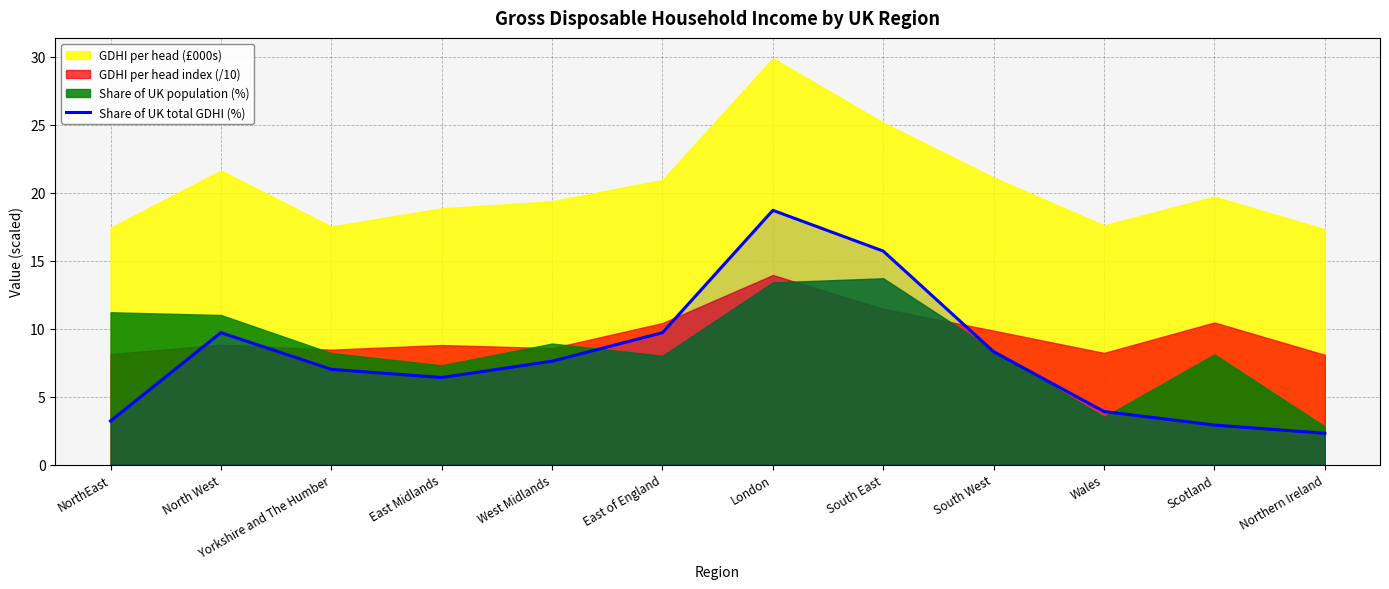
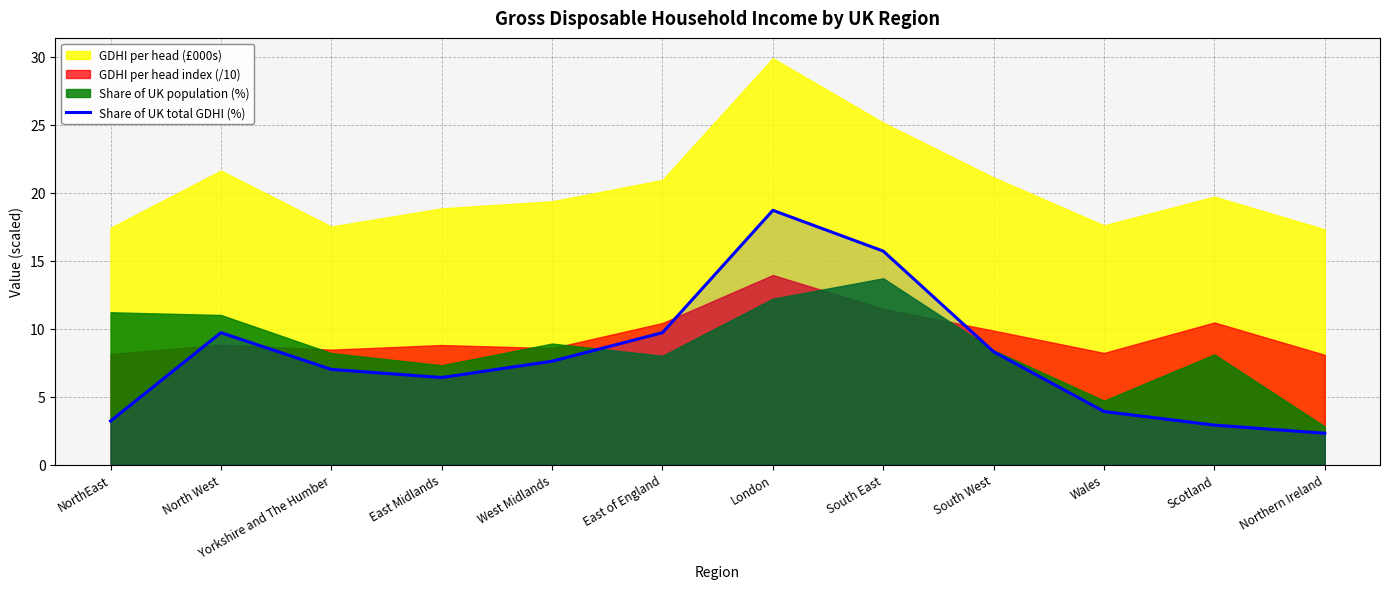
  {
    "GDHI per head (£000s)": {
      "NorthEast": 17.4,
      "North West": 21.6,
      "Yorkshire and The Humber": 17.5,
      "East Midlands": 18.8,
      "West Midlands": 19.4,
      "East of England": 20.9,
      "London": 29.9,
      "South East": 25.1,
      "South West": 21.1,
      "Wales": 17.6,
      "Scotland": 19.7,
      "Northern Ireland": 17.3
    },
    "GDHI per head index (/10)": {
      "NorthEast": 8.1,
      "North West": 8.8,
      "Yorkshire and The Humber": 8.5,
      "East Midlands": 8.8,
      "West Midlands": 8.6,
      "East of England": 10.4,
      "London": 13.9,
      "South East": 11.5,
      "South West": 9.9,
      "Wales": 8.2,
      "Scotland": 10.5,
      "Northern Ireland": 8.1
    },
    "Share of UK population (%)": {
      "NorthEast": 11.2,
      "North West": 11.0,
      "Yorkshire and The Humber": 8.2,
      "East Midlands": 7.3,
      "West Midlands": 8.9,
      "East of England": 8.0,
-     "London": 13.4,
+     "London": 12.2,
      "South East": 13.7,
-     "Wales": 3.5,
+     "Wales": 4.7,
      "Scotland": 8.1,
      "Northern Ireland": 2.8
    },
    "Share of UK total GDHI (%)": {
      "NorthEast": 3.2,
      "North West": 9.7,
      "Yorkshire and The Humber": 7.0,
      "East Midlands": 6.4,
      "West Midlands": 7.6,
      "East of England": 9.7,
      "London": 18.7,
      "South East": 15.7,
      "Wales": 3.9,
      "Scotland": 2.9,
      "Northern Ireland": 2.3
    }
  }
